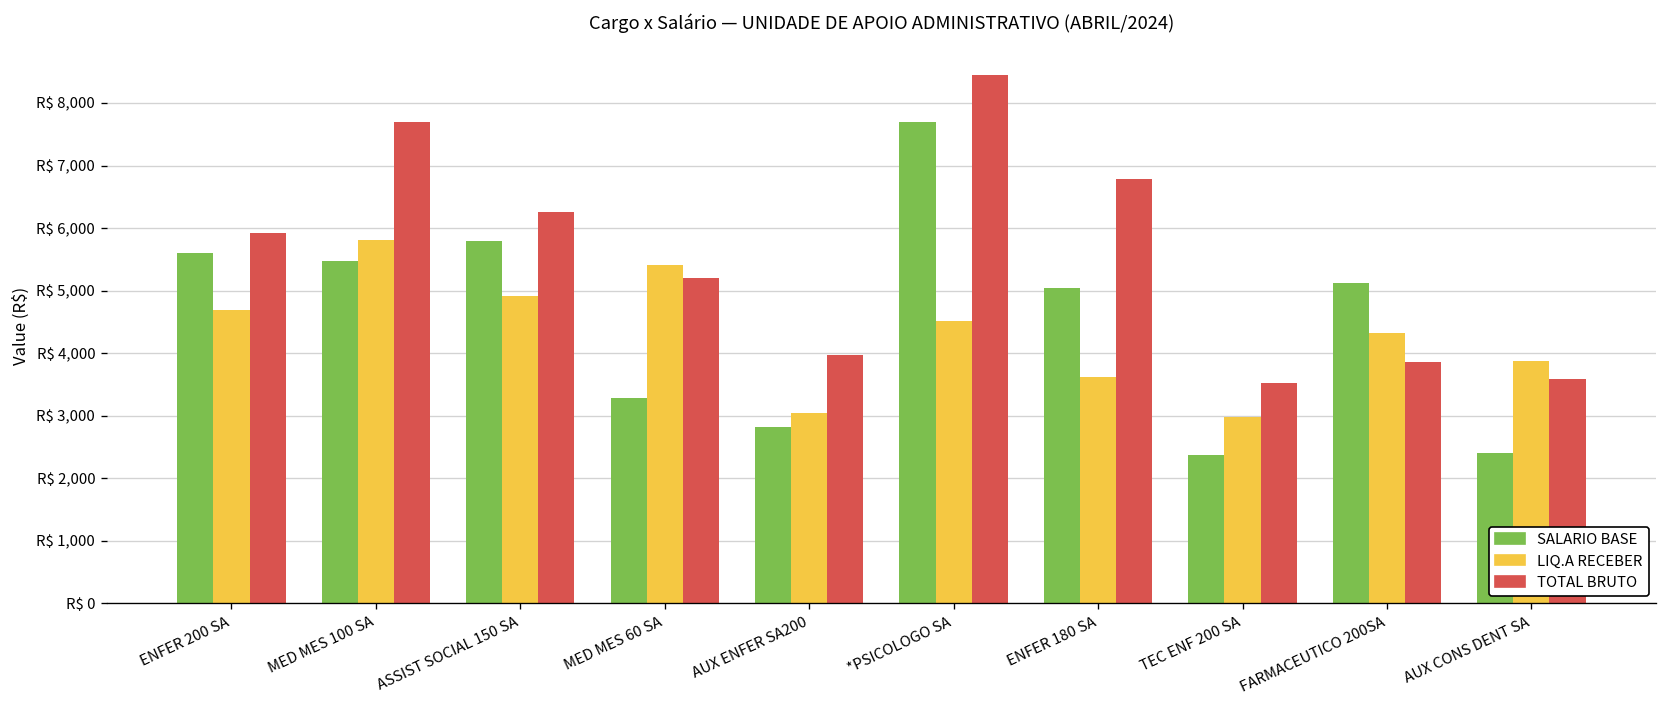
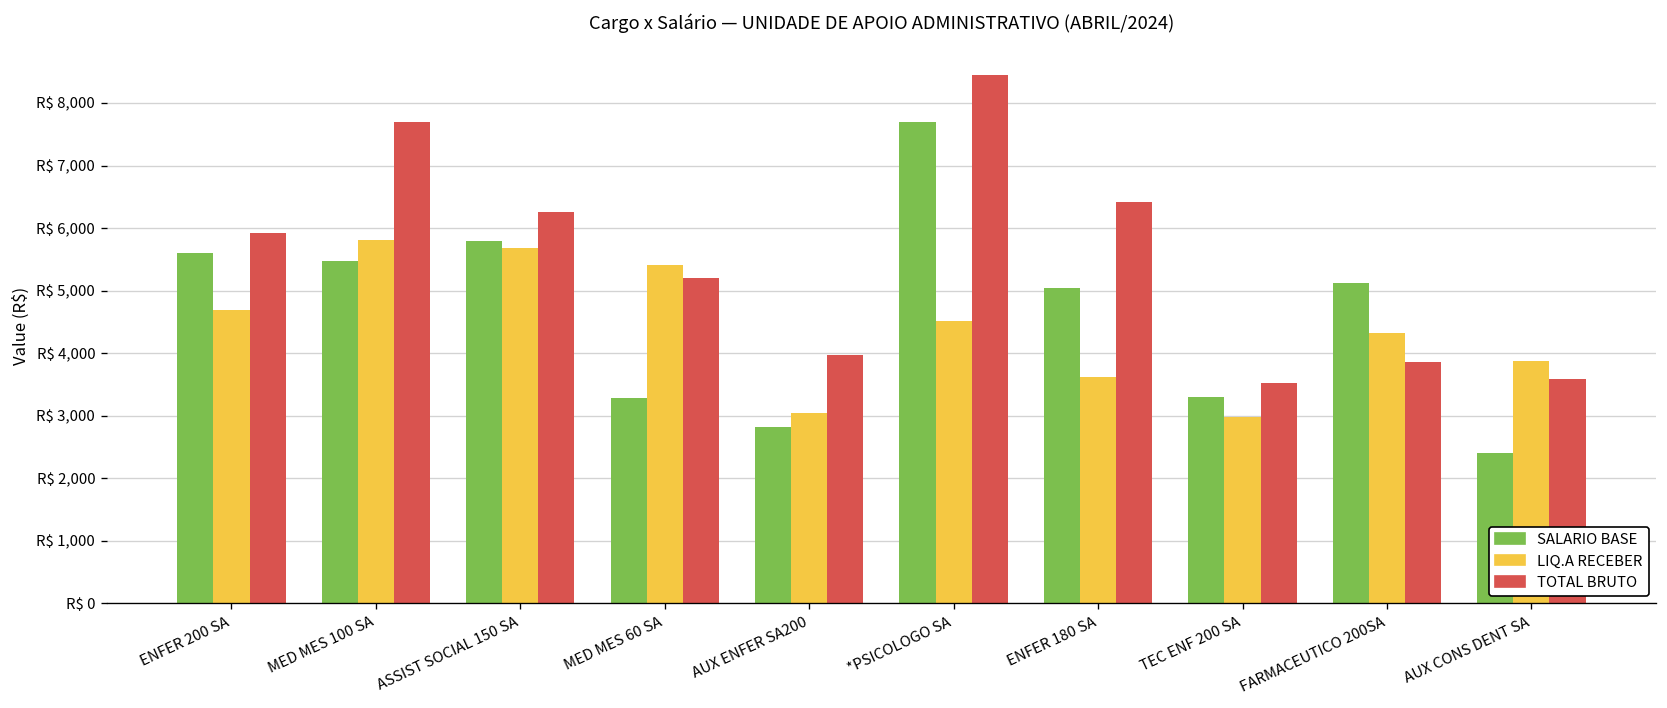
  {
    "SALARIO BASE": {
      "ENFER 200 SA": "R$ 5,600",
      "MED MES 100 SA": "R$ 5,500",
      "ASSIST SOCIAL 150 SA": "R$ 5,800",
      "MED MES 60 SA": "R$ 3,300",
      "AUX ENFER SA200": "R$ 2,800",
      "*PSICOLOGO SA": "R$ 7,700",
      "ENFER 180 SA": "R$ 5,000",
-     "TEC ENF 200 SA": "R$ 2,400",
+     "TEC ENF 200 SA": "R$ 3,300",
      "FARMACEUTICO 200SA": "R$ 5,100",
      "AUX CONS DENT SA": "R$ 2,400"
    },
    "LIQ.A RECEBER": {
      "ENFER 200 SA": "R$ 4,700",
      "MED MES 100 SA": "R$ 5,800",
-     "ASSIST SOCIAL 150 SA": "R$ 4,900",
+     "ASSIST SOCIAL 150 SA": "R$ 5,700",
      "MED MES 60 SA": "R$ 5,400",
      "AUX ENFER SA200": "R$ 3,000",
      "*PSICOLOGO SA": "R$ 4,500",
      "ENFER 180 SA": "R$ 3,600",
      "TEC ENF 200 SA": "R$ 3,000",
      "FARMACEUTICO 200SA": "R$ 4,300",
      "AUX CONS DENT SA": "R$ 3,900"
    },
    "TOTAL BRUTO": {
      "ENFER 200 SA": "R$ 5,900",
      "MED MES 100 SA": "R$ 7,700",
      "ASSIST SOCIAL 150 SA": "R$ 6,300",
      "MED MES 60 SA": "R$ 5,200",
      "AUX ENFER SA200": "R$ 4,000",
      "*PSICOLOGO SA": "R$ 8,400",
-     "ENFER 180 SA": "R$ 6,800",
+     "ENFER 180 SA": "R$ 6,400",
      "TEC ENF 200 SA": "R$ 3,500",
      "FARMACEUTICO 200SA": "R$ 3,900",
      "AUX CONS DENT SA": "R$ 3,600"
    }
  }
